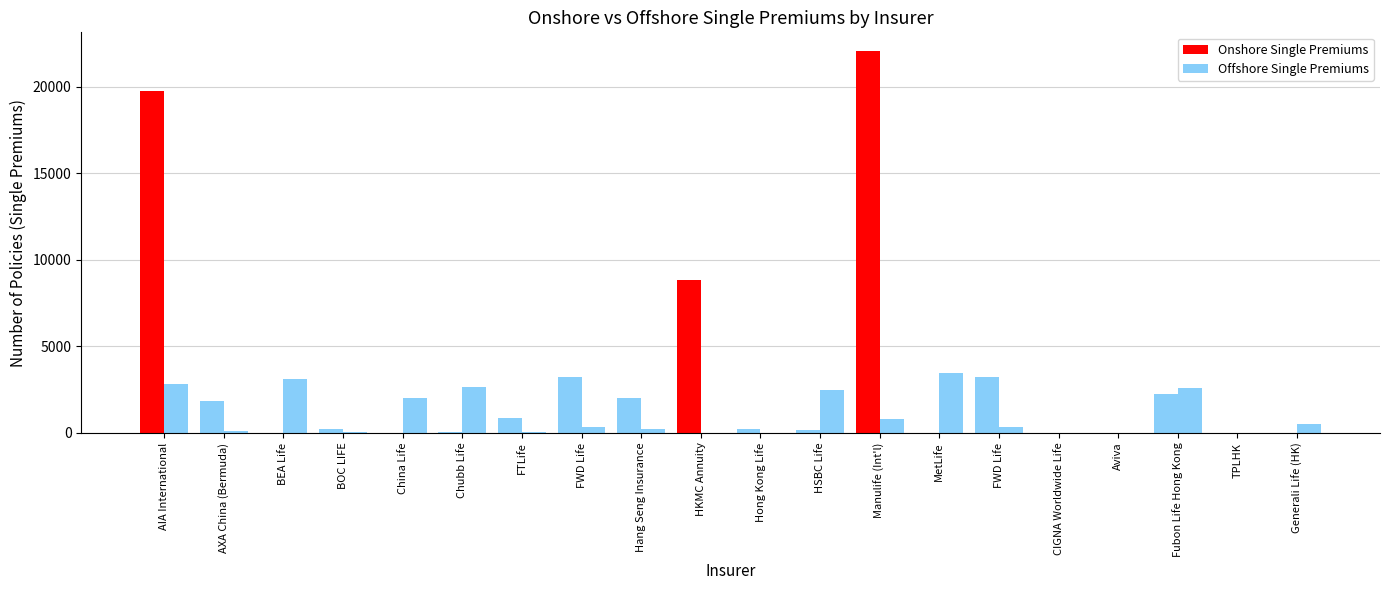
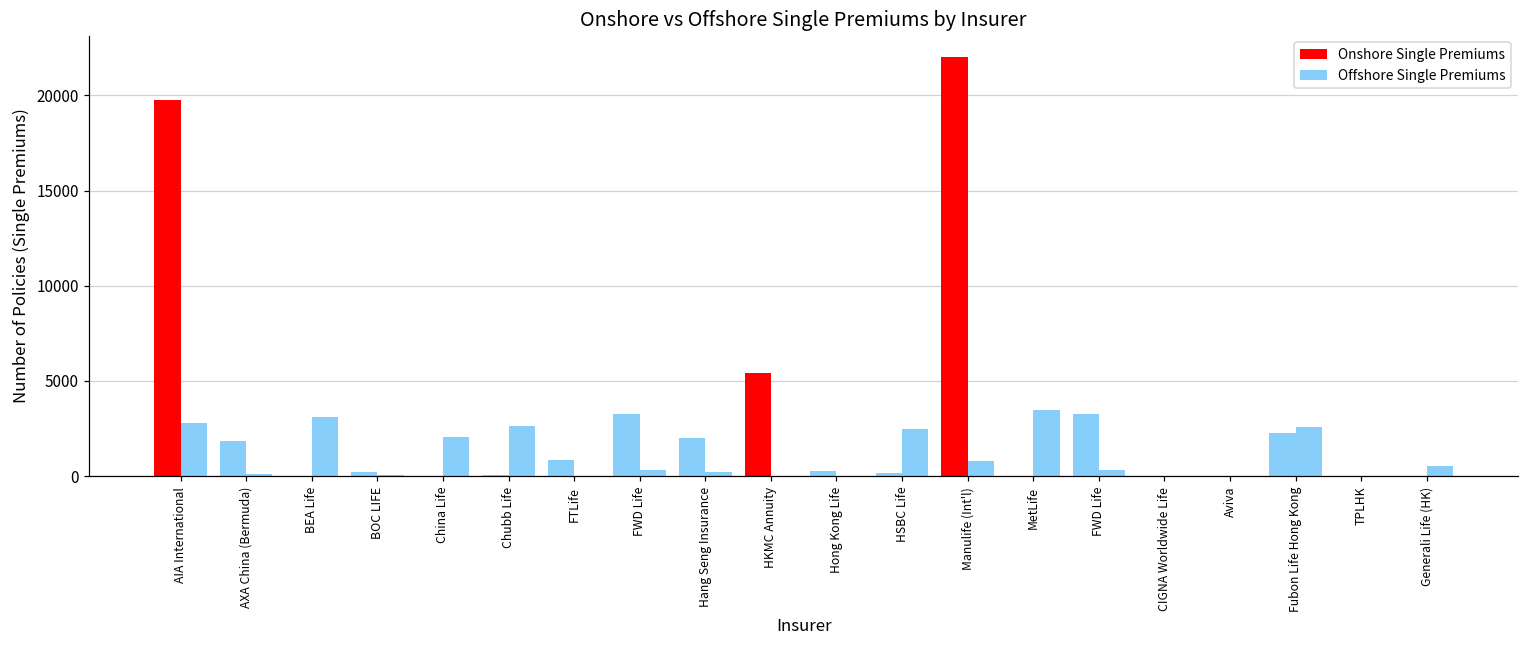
  {
    "Onshore Single Premiums": {
      "AIA International": 19700,
      "AXA China (Bermuda)": 1800,
      "BOC LIFE": 200,
      "FTLife": 900,
      "Hang Seng Insurance": 2000,
-     "HKMC Annuity": 8900,
+     "HKMC Annuity": 5400,
      "Hong Kong Life": 200,
      "Manulife (Int'l)": 22000,
      "CIGNA Worldwide Life": 0,
      "Aviva": 0,
      "Fubon Life Hong Kong": 2300,
      "TPLHK": 0
    },
    "Offshore Single Premiums": {
      "AIA International": 2800,
      "BEA Life": 3100,
      "China Life": 2000,
      "Chubb Life": 2700,
      "Hang Seng Insurance": 200,
      "HKMC Annuity": 0,
      "HSBC Life": 2500,
      "Manulife (Int'l)": 800,
      "MetLife": 3500,
      "CIGNA Worldwide Life": 0,
      "Aviva": 0,
      "Fubon Life Hong Kong": 2600,
      "TPLHK": 0,
      "Generali Life (HK)": 500
    }
  }
